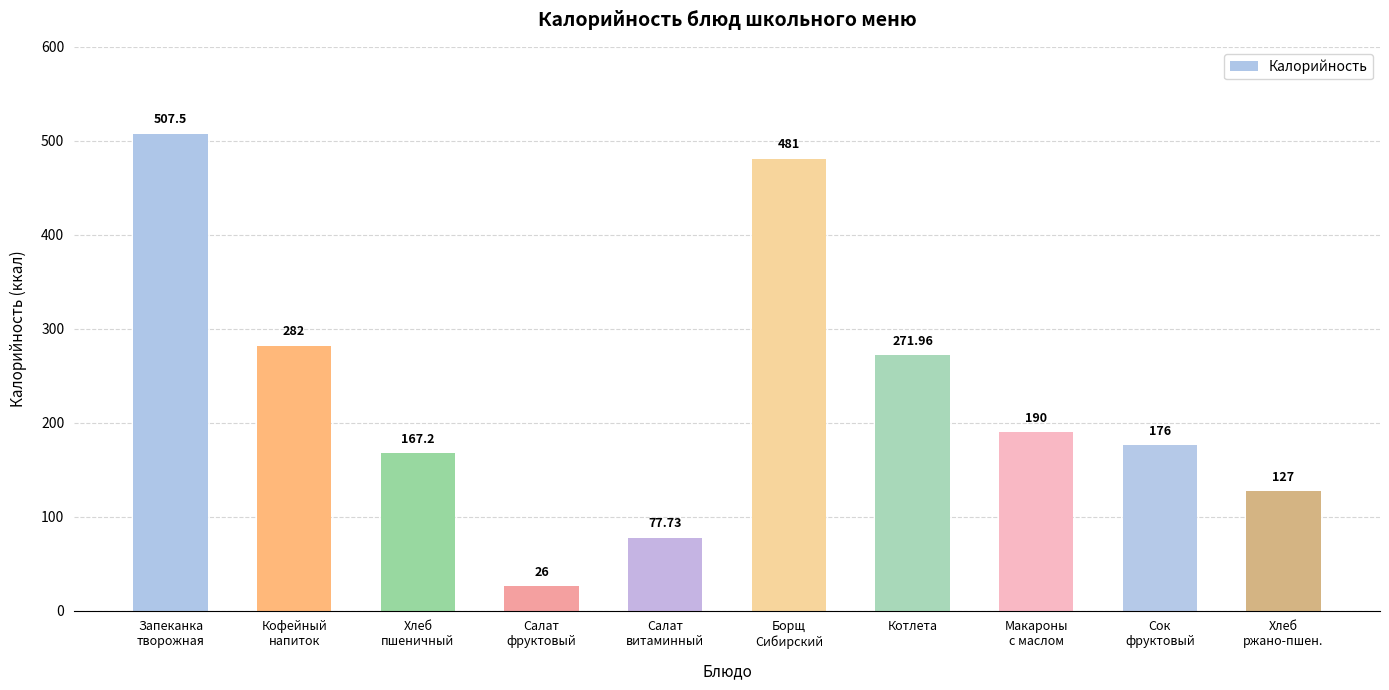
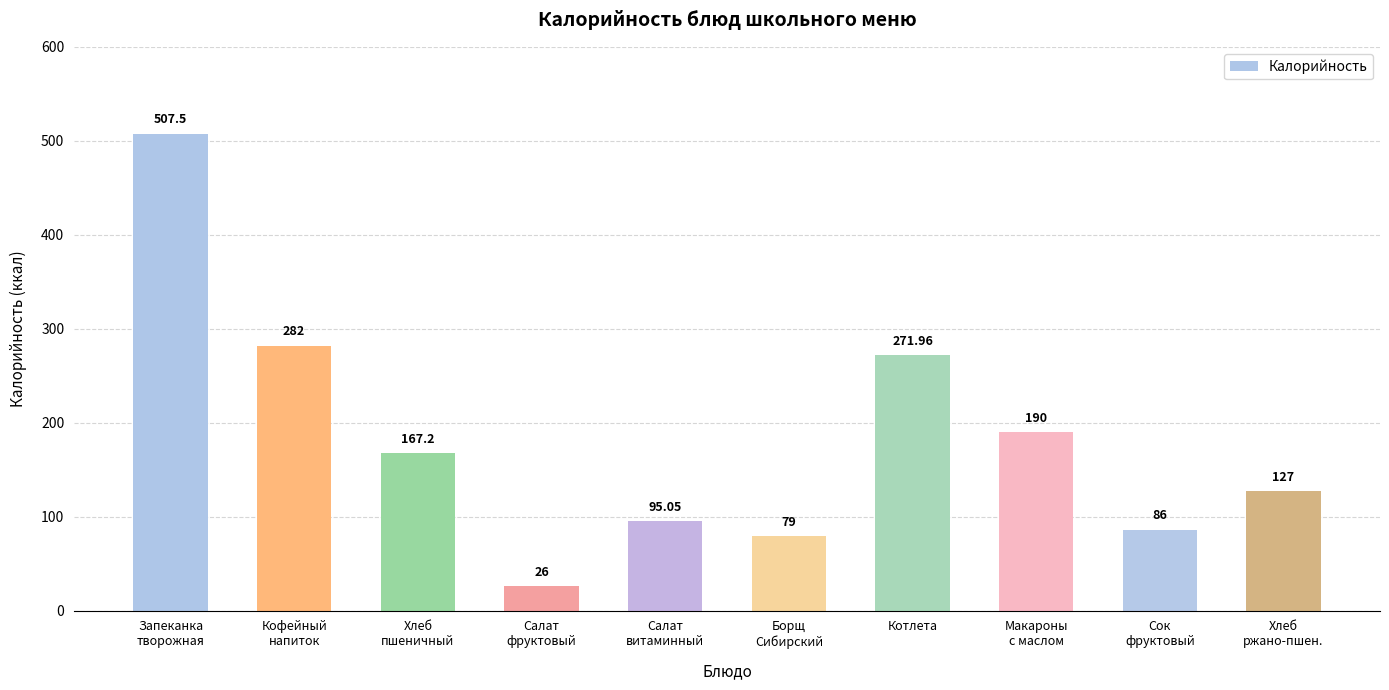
  {
    "Запеканка творожная": 507.5,
    "Кофейный напиток": 282,
    "Хлеб пшеничный": 167.2,
    "Салат фруктовый": 26,
-   "Салат витаминный": 77.73,
-   "Борщ Сибирский": 481,
+   "Салат витаминный": 95.05,
+   "Борщ Сибирский": 79,
    "Котлета": 271.96,
    "Макароны с маслом": 190,
-   "Сок фруктовый": 176,
+   "Сок фруктовый": 86,
    "Хлеб ржано-пшен.": 127
  }
